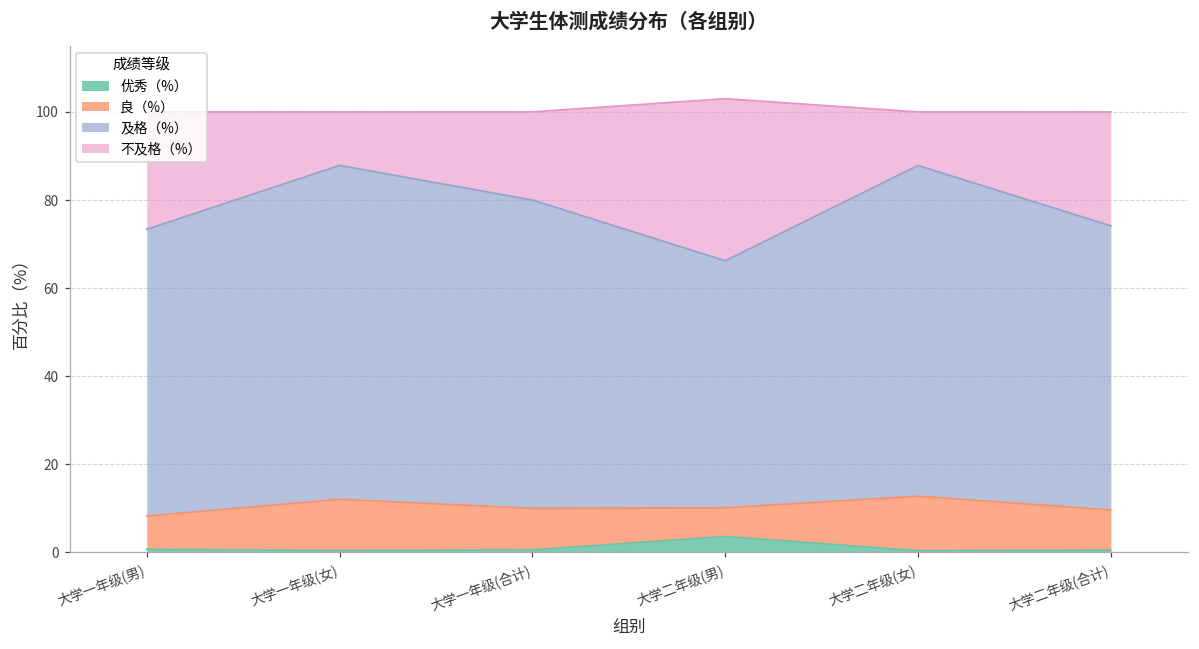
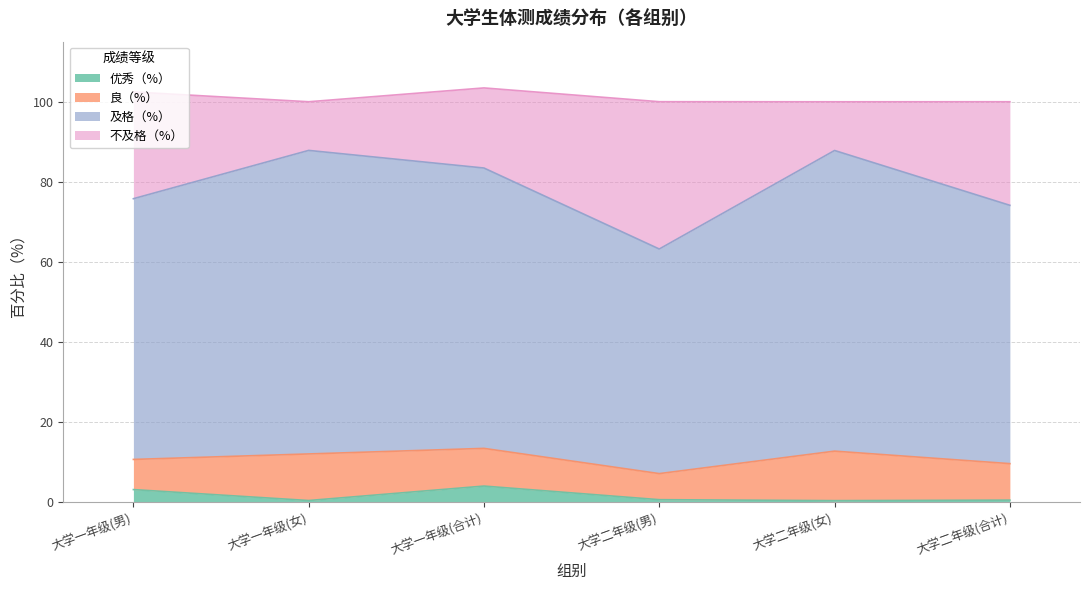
  {
    "优秀（%）": {
-     "大学一年级(男)": 1,
+     "大学一年级(男)": 3,
      "大学一年级(女)": 0,
-     "大学一年级(合计)": 1,
-     "大学二年级(男)": 4,
+     "大学一年级(合计)": 4,
+     "大学二年级(男)": 1,
      "大学二年级(女)": 0,
      "大学二年级(合计)": 1
    },
    "良（%）": {
      "大学一年级(男)": 8,
      "大学一年级(女)": 12,
      "大学一年级(合计)": 9,
      "大学二年级(男)": 7,
      "大学二年级(女)": 12,
      "大学二年级(合计)": 9
    },
    "及格（%）": {
      "大学一年级(男)": 65,
      "大学一年级(女)": 76,
      "大学一年级(合计)": 70,
      "大学二年级(男)": 56,
      "大学二年级(女)": 75,
      "大学二年级(合计)": 65
    },
    "不及格（%）": {
      "大学一年级(女)": 12,
      "大学一年级(合计)": 20,
      "大学二年级(男)": 37,
      "大学二年级(女)": 12,
      "大学二年级(合计)": 26
    }
  }
